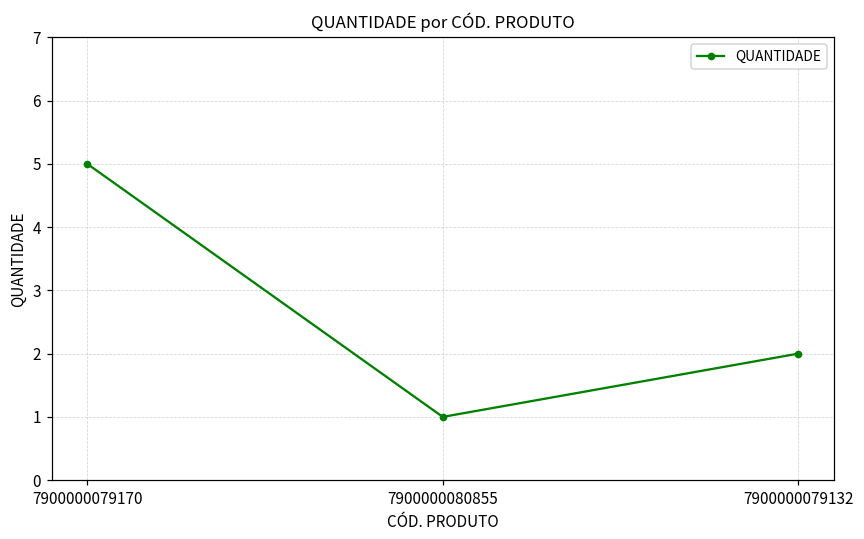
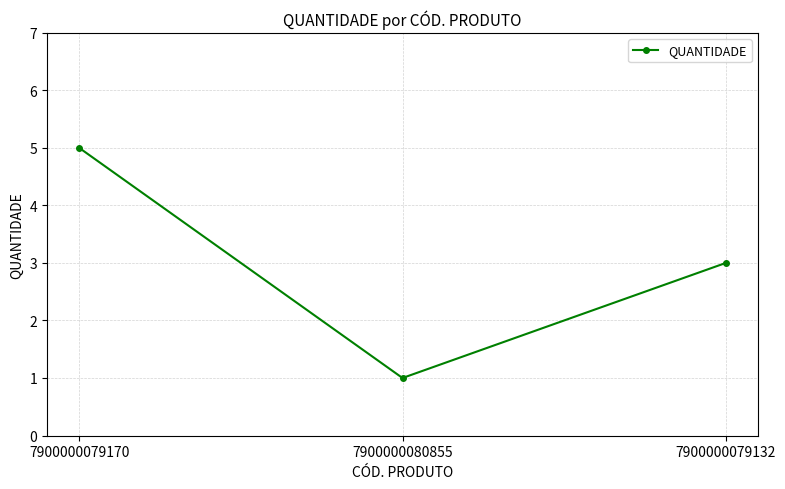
  {
    "7900000079170": 5,
    "7900000080855": 1,
-   "7900000079132": 2
+   "7900000079132": 3
  }
